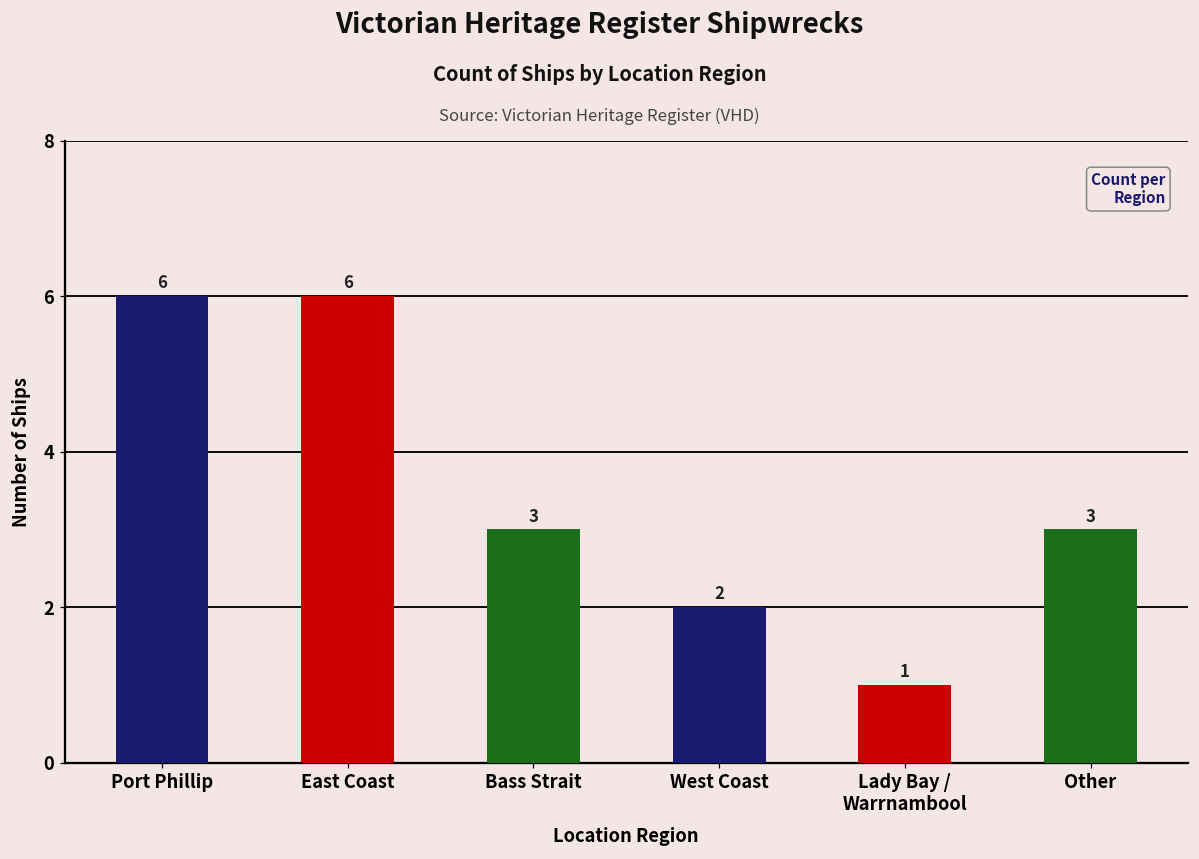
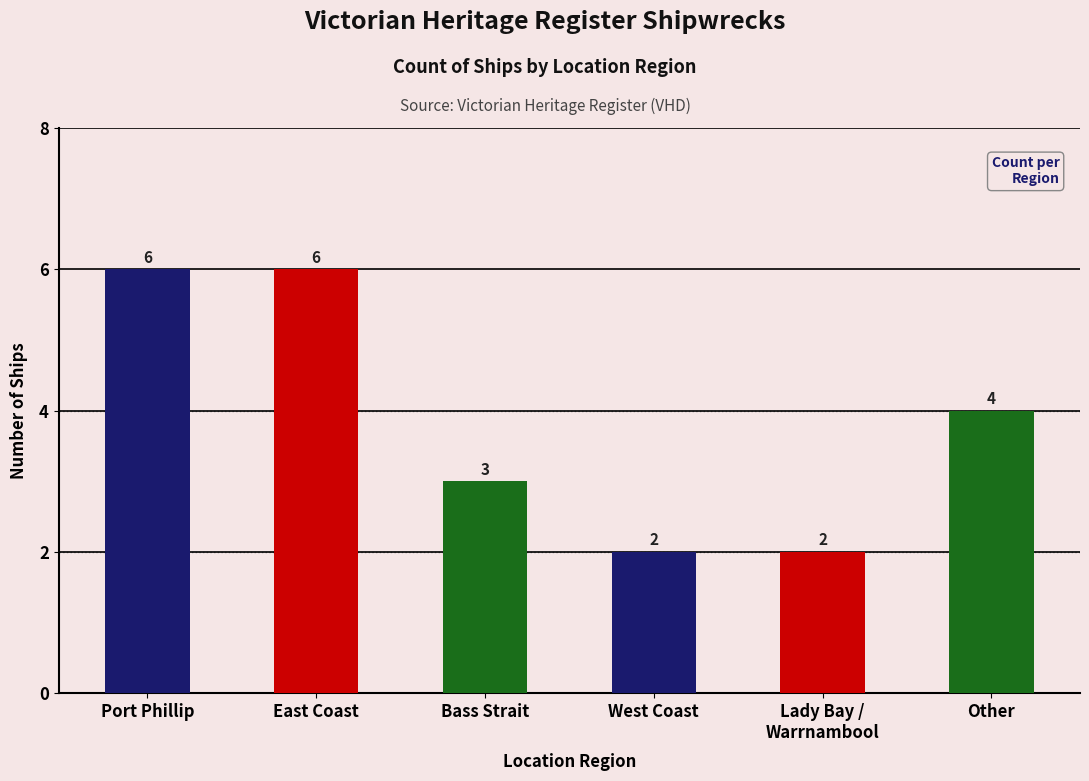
  {
    "Port Phillip": 6,
    "East Coast": 6,
    "Bass Strait": 3,
    "West Coast": 2,
-   "Lady Bay / Warrnambool": 1,
-   "Other": 3
+   "Lady Bay / Warrnambool": 2,
+   "Other": 4
  }
